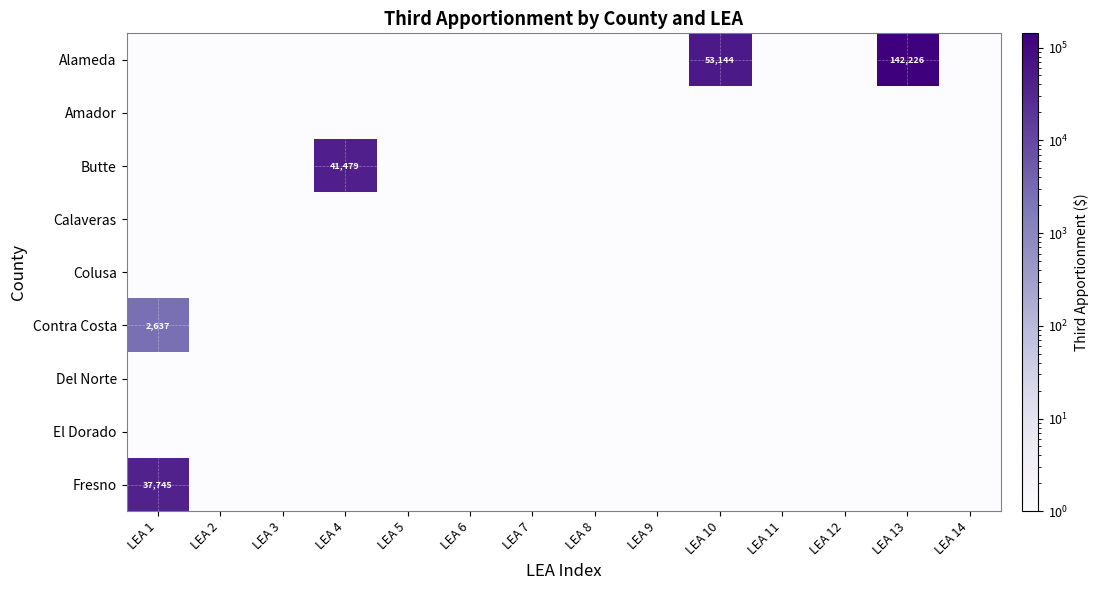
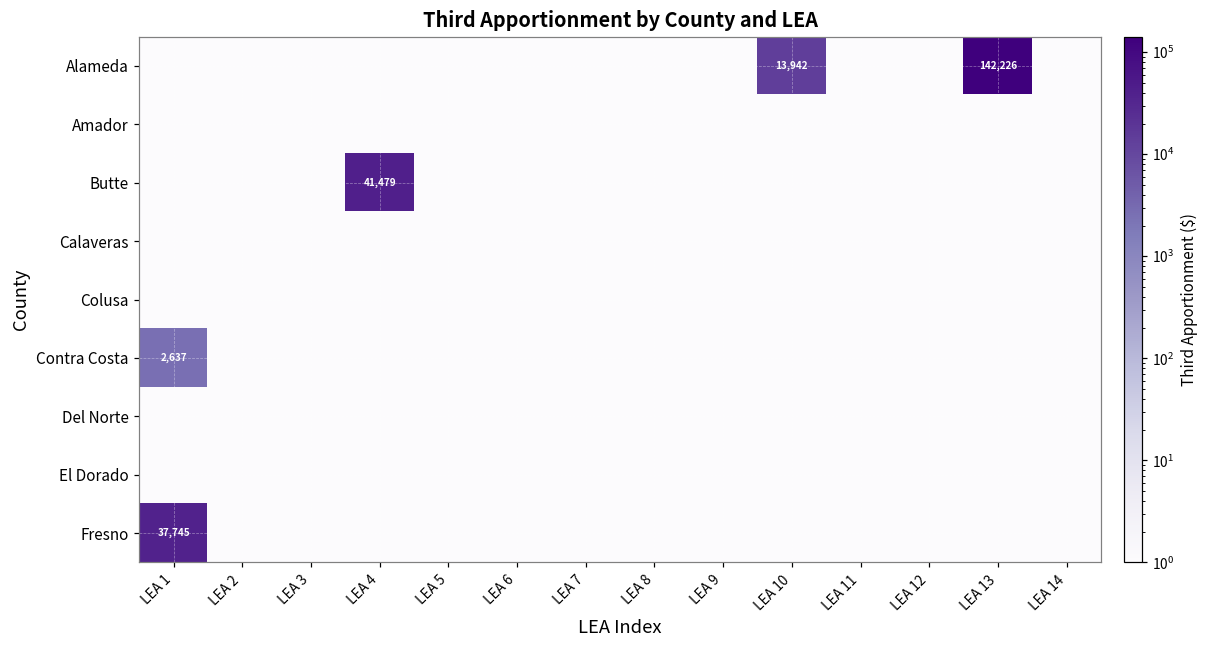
  {
    "Alameda": {
-     "LEA 10": "53,144",
+     "LEA 10": "13,942",
      "LEA 13": "142,226"
    },
    "Butte": {
      "LEA 4": "41,479"
    },
    "Contra Costa": {
      "LEA 1": "2,637"
    },
    "Fresno": {
      "LEA 1": "37,745"
    }
  }
